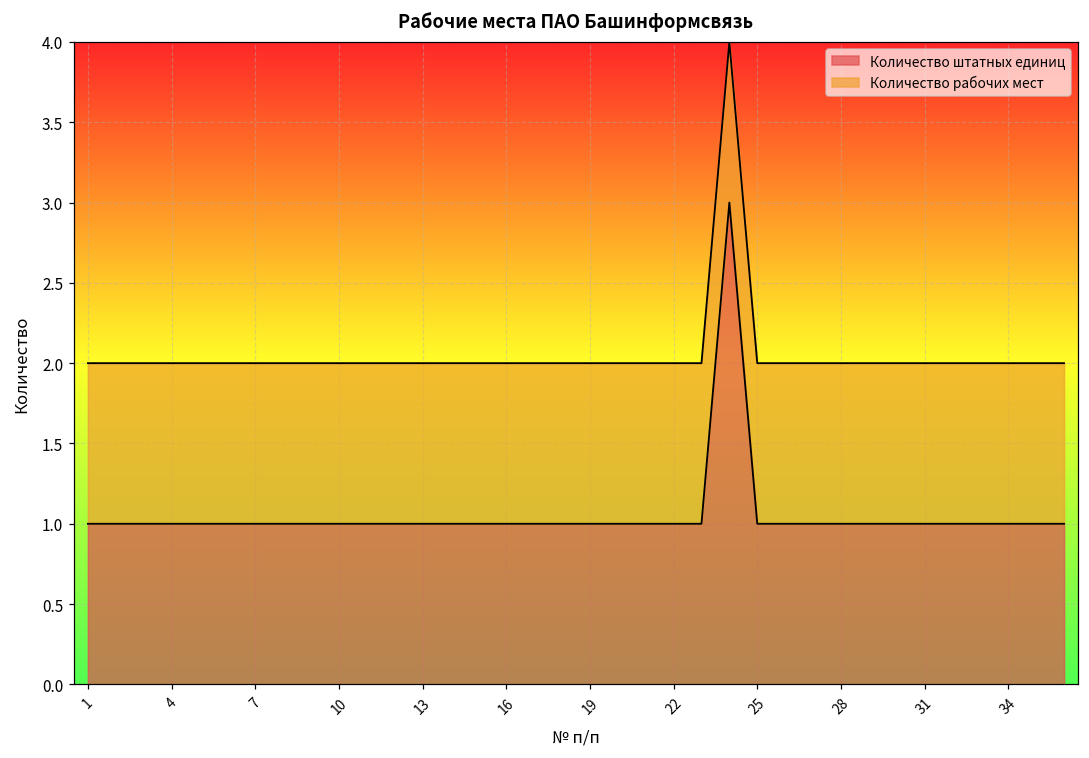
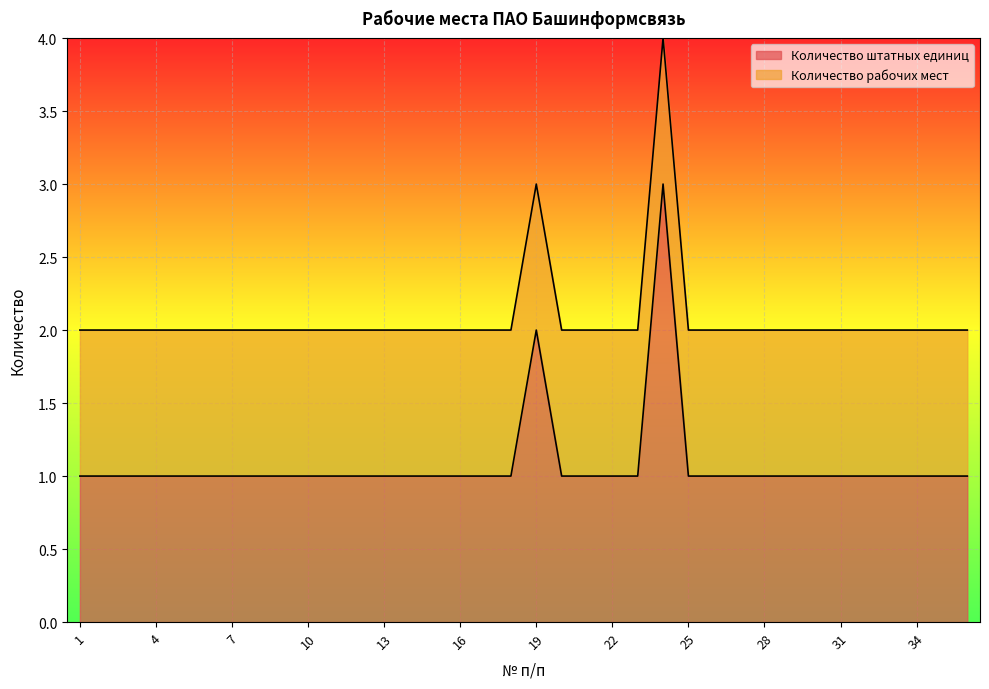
  {
    "Количество штатных единиц": {
      "1": 1,
      "4": 1,
      "7": 1,
      "10": 1,
      "13": 1,
      "16": 1,
-     "19": 1,
+     "19": 2,
      "22": 1,
      "25": 1,
      "28": 1,
      "31": 1,
      "34": 1
    },
    "Количество рабочих мест": {
      "1": 2,
      "4": 2,
      "7": 2,
      "10": 2,
      "13": 2,
      "16": 2,
      "22": 2,
      "25": 2,
      "28": 2,
      "31": 2,
      "34": 2
    }
  }
